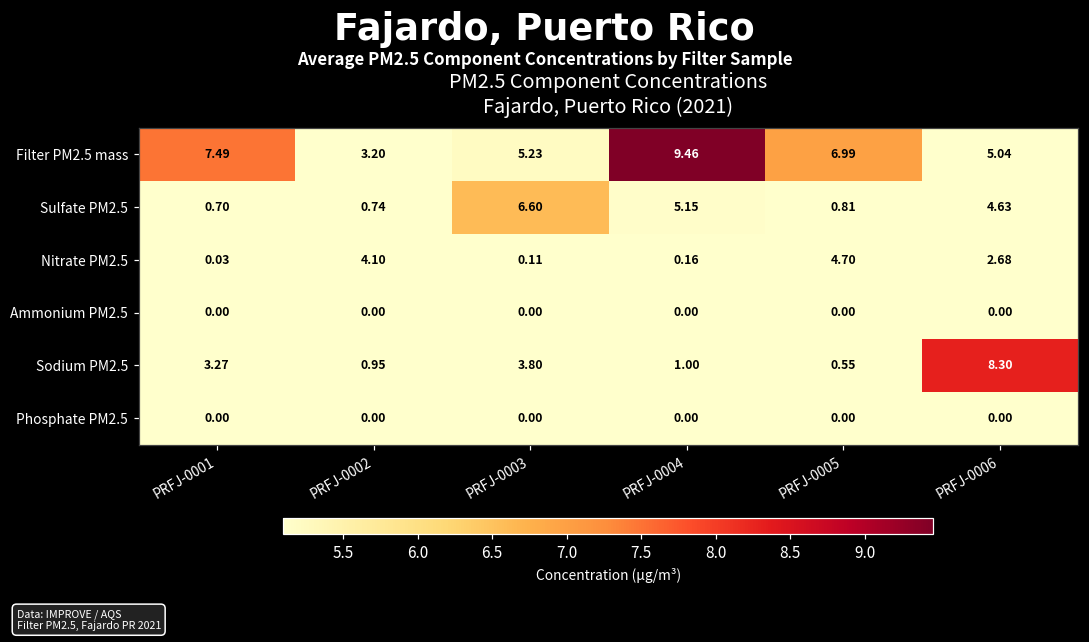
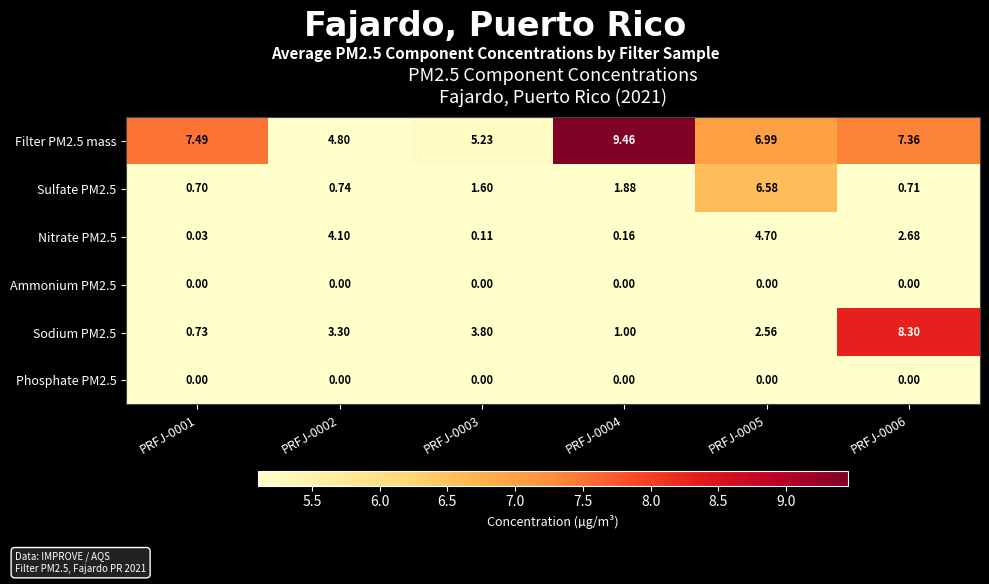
  {
    "Filter PM2.5 mass": {
      "PRFJ-0001": 7.49,
-     "PRFJ-0002": 3.20,
+     "PRFJ-0002": 4.80,
      "PRFJ-0003": 5.23,
      "PRFJ-0004": 9.46,
      "PRFJ-0005": 6.99,
-     "PRFJ-0006": 5.04
+     "PRFJ-0006": 7.36
    },
    "Sulfate PM2.5": {
      "PRFJ-0001": 0.70,
      "PRFJ-0002": 0.74,
-     "PRFJ-0003": 6.60,
-     "PRFJ-0004": 5.15,
-     "PRFJ-0005": 0.81,
-     "PRFJ-0006": 4.63
+     "PRFJ-0003": 1.60,
+     "PRFJ-0004": 1.88,
+     "PRFJ-0005": 6.58,
+     "PRFJ-0006": 0.71
    },
    "Nitrate PM2.5": {
      "PRFJ-0001": 0.03,
      "PRFJ-0002": 4.10,
      "PRFJ-0003": 0.11,
      "PRFJ-0004": 0.16,
      "PRFJ-0005": 4.70,
      "PRFJ-0006": 2.68
    },
    "Ammonium PM2.5": {
      "PRFJ-0001": 0.00,
      "PRFJ-0002": 0.00,
      "PRFJ-0003": 0.00,
      "PRFJ-0004": 0.00,
      "PRFJ-0005": 0.00,
      "PRFJ-0006": 0.00
    },
    "Sodium PM2.5": {
-     "PRFJ-0001": 3.27,
-     "PRFJ-0002": 0.95,
+     "PRFJ-0001": 0.73,
+     "PRFJ-0002": 3.30,
      "PRFJ-0003": 3.80,
      "PRFJ-0004": 1.00,
-     "PRFJ-0005": 0.55,
+     "PRFJ-0005": 2.56,
      "PRFJ-0006": 8.30
    },
    "Phosphate PM2.5": {
      "PRFJ-0001": 0.00,
      "PRFJ-0002": 0.00,
      "PRFJ-0003": 0.00,
      "PRFJ-0004": 0.00,
      "PRFJ-0005": 0.00,
      "PRFJ-0006": 0.00
    }
  }
